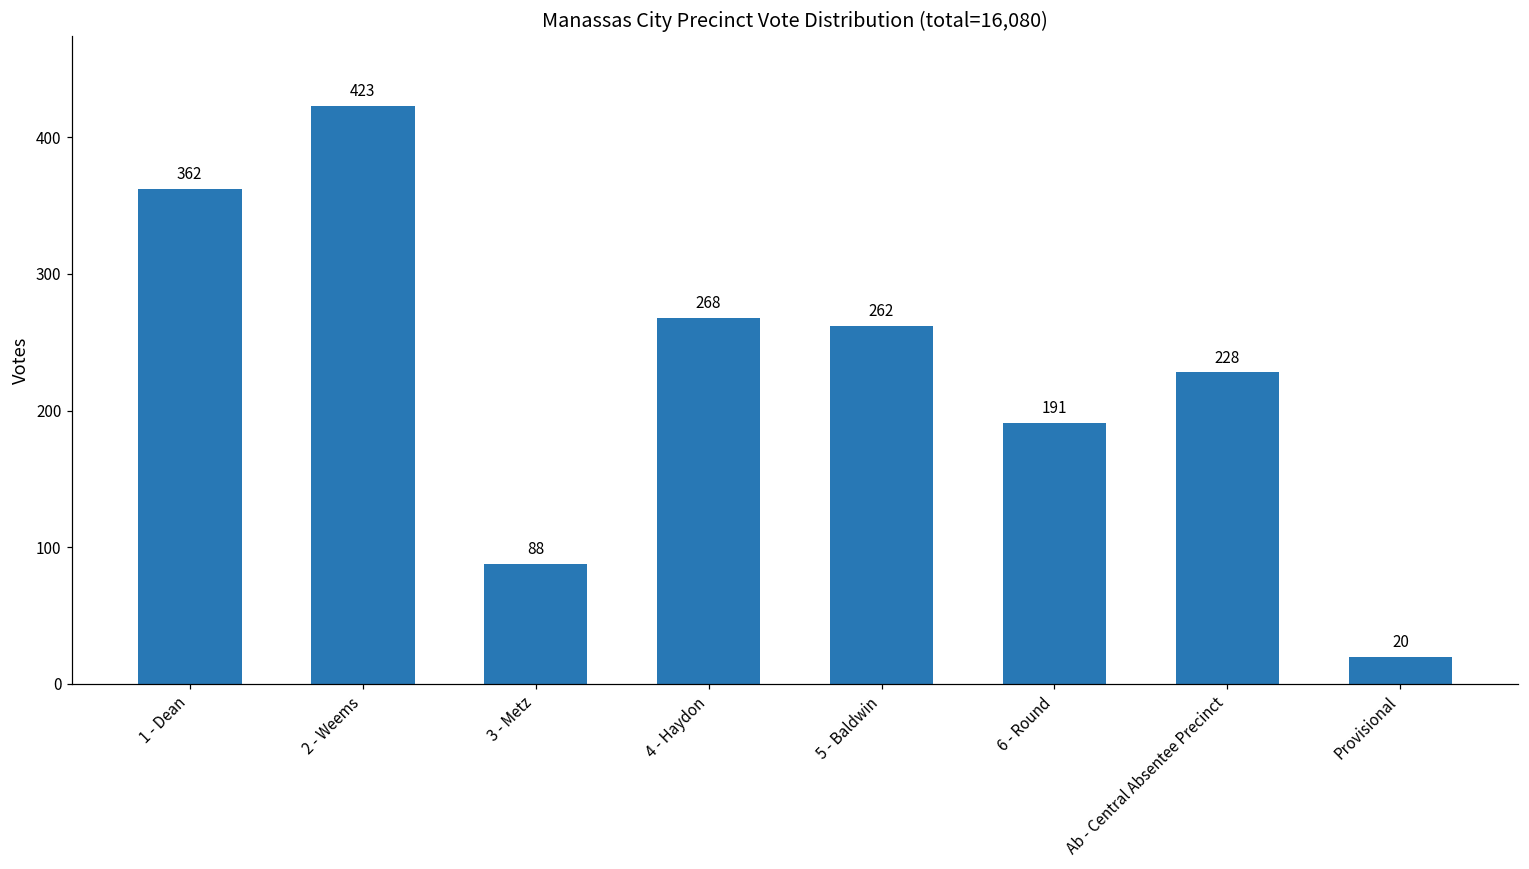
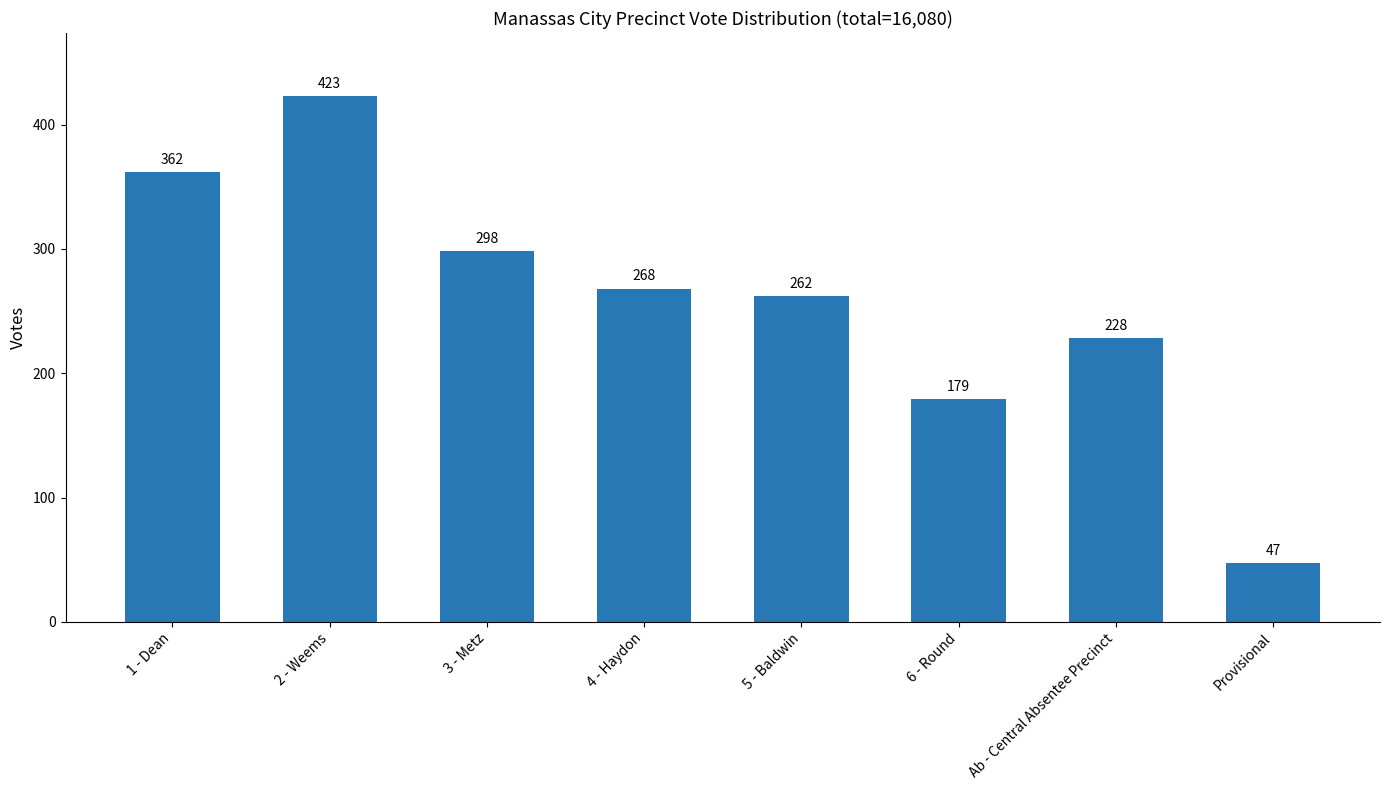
  {
    "1 - Dean": 362,
    "2 - Weems": 423,
-   "3 - Metz": 88,
+   "3 - Metz": 298,
    "4 - Haydon": 268,
    "5 - Baldwin": 262,
-   "6 - Round": 191,
+   "6 - Round": 179,
    "Ab - Central Absentee Precinct": 228,
-   "Provisional": 20
+   "Provisional": 47
  }
